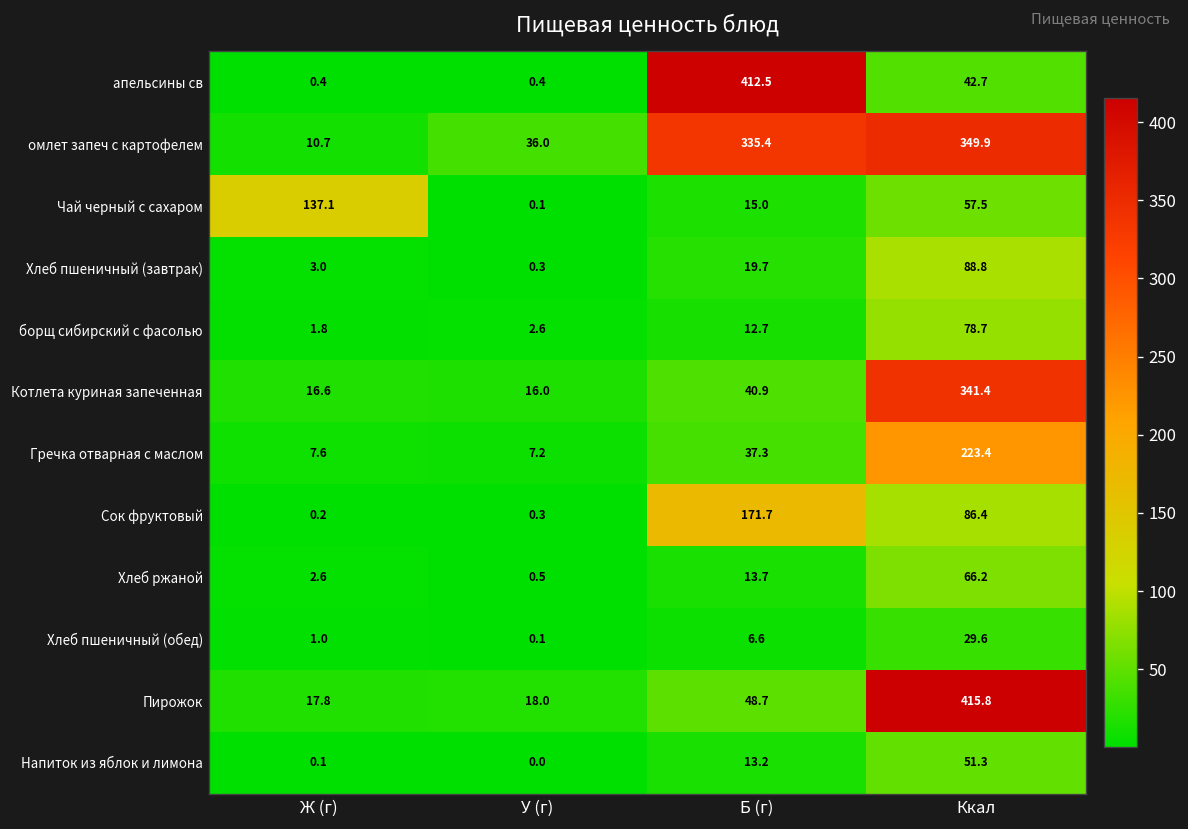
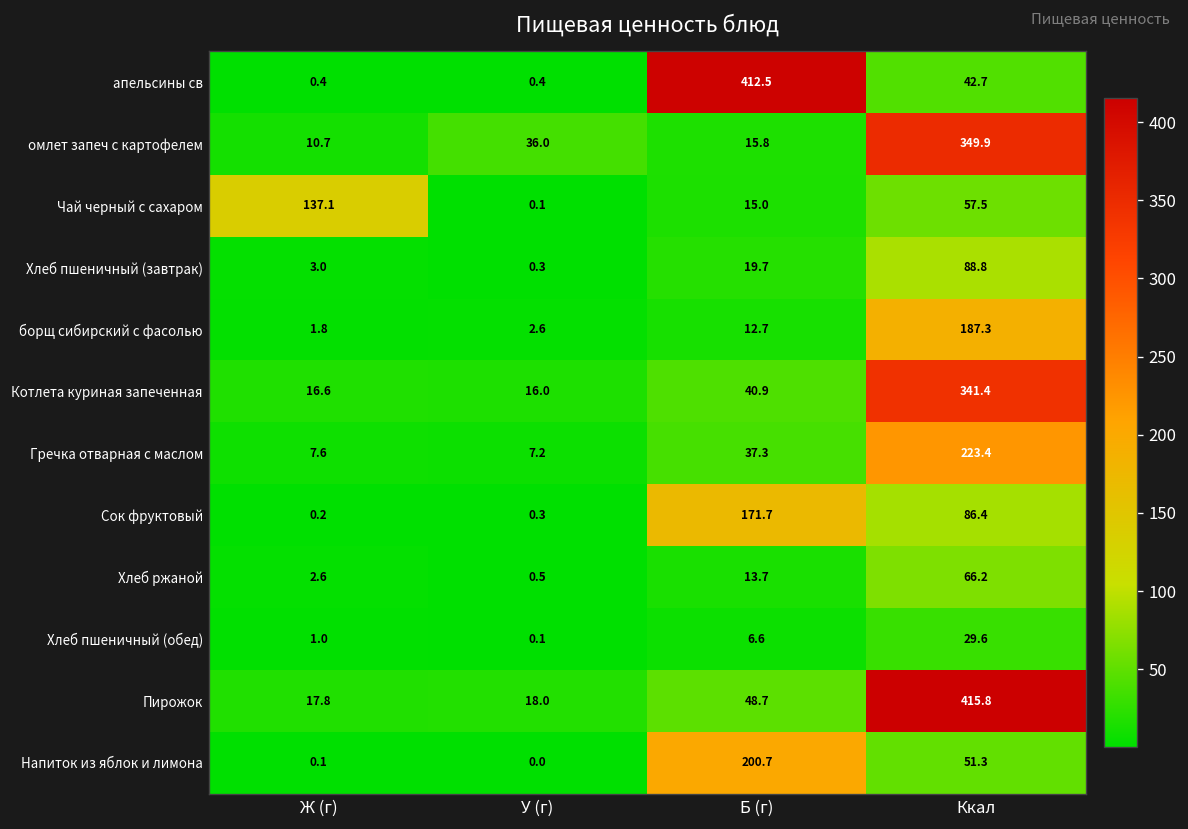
  {
    "апельсины св": {
      "Ж (г)": 0.4,
      "У (г)": 0.4,
      "Б (г)": 412.5,
      "Ккал": 42.7
    },
    "омлет запеч с картофелем": {
      "Ж (г)": 10.7,
      "У (г)": 36.0,
-     "Б (г)": 335.4,
+     "Б (г)": 15.8,
      "Ккал": 349.9
    },
    "Чай черный с сахаром": {
      "Ж (г)": 137.1,
      "У (г)": 0.1,
      "Б (г)": 15.0,
      "Ккал": 57.5
    },
    "Хлеб пшеничный (завтрак)": {
      "Ж (г)": 3.0,
      "У (г)": 0.3,
      "Б (г)": 19.7,
      "Ккал": 88.8
    },
    "борщ сибирский с фасолью": {
      "Ж (г)": 1.8,
      "У (г)": 2.6,
      "Б (г)": 12.7,
-     "Ккал": 78.7
+     "Ккал": 187.3
    },
    "Котлета куриная запеченная": {
      "Ж (г)": 16.6,
      "У (г)": 16.0,
      "Б (г)": 40.9,
      "Ккал": 341.4
    },
    "Гречка отварная с маслом": {
      "Ж (г)": 7.6,
      "У (г)": 7.2,
      "Б (г)": 37.3,
      "Ккал": 223.4
    },
    "Сок фруктовый": {
      "Ж (г)": 0.2,
      "У (г)": 0.3,
      "Б (г)": 171.7,
      "Ккал": 86.4
    },
    "Хлеб ржаной": {
      "Ж (г)": 2.6,
      "У (г)": 0.5,
      "Б (г)": 13.7,
      "Ккал": 66.2
    },
    "Хлеб пшеничный (обед)": {
      "Ж (г)": 1.0,
      "У (г)": 0.1,
      "Б (г)": 6.6,
      "Ккал": 29.6
    },
    "Пирожок": {
      "Ж (г)": 17.8,
      "У (г)": 18.0,
      "Б (г)": 48.7,
      "Ккал": 415.8
    },
    "Напиток из яблок и лимона": {
      "Ж (г)": 0.1,
      "У (г)": 0.0,
-     "Б (г)": 13.2,
+     "Б (г)": 200.7,
      "Ккал": 51.3
    }
  }
